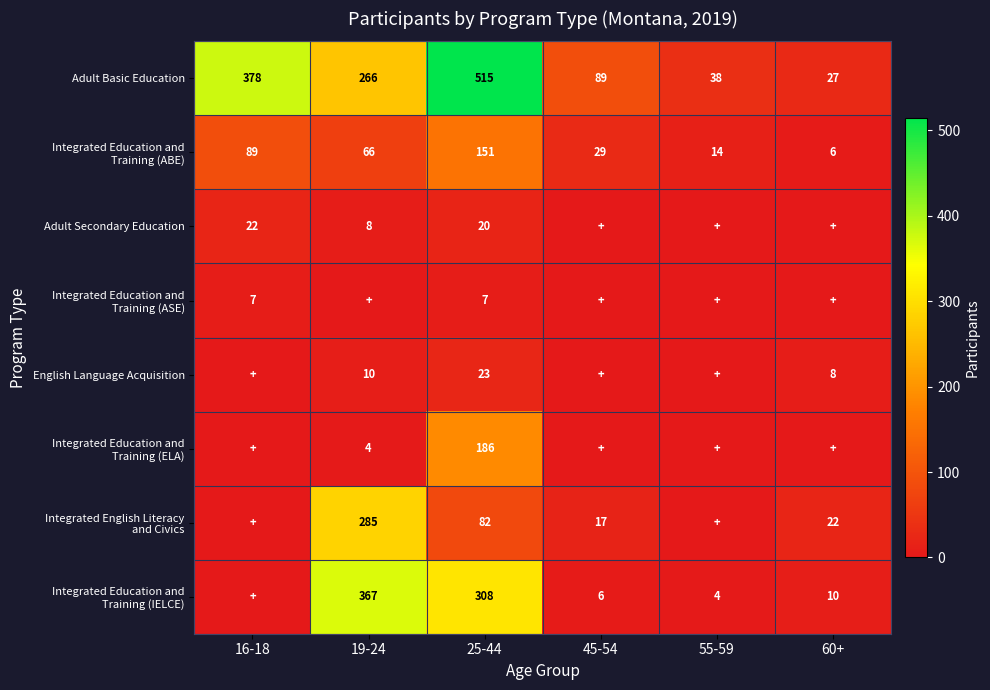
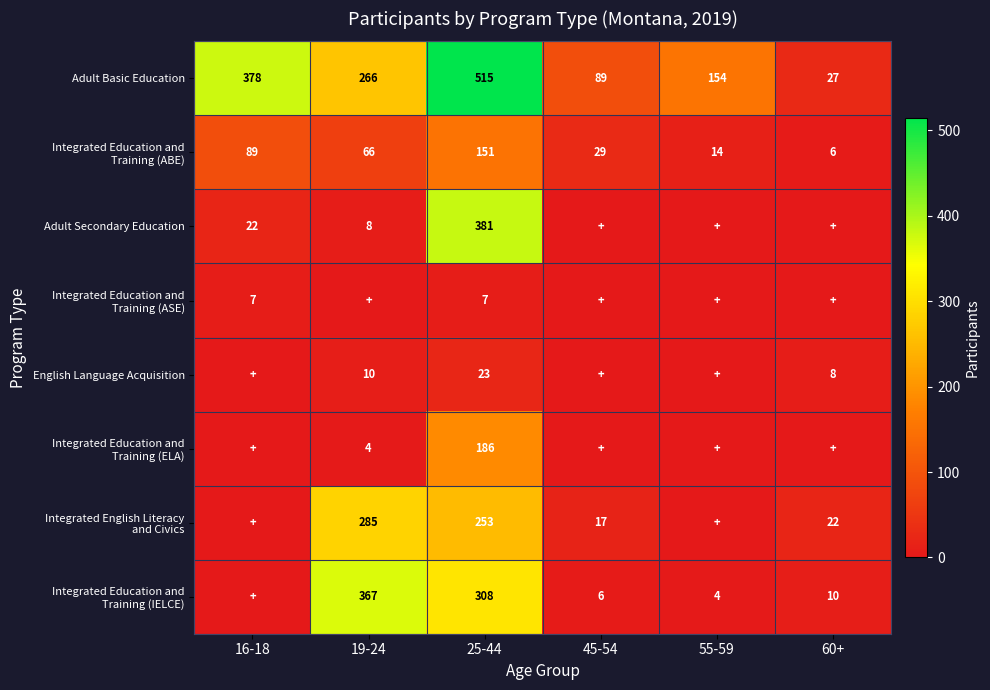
  {
    "Adult Basic Education": {
      "16-18": 378,
      "19-24": 266,
      "25-44": 515,
      "45-54": 89,
-     "55-59": 38,
+     "55-59": 154,
      "60+": 27
    },
    "Integrated Education and Training (ABE)": {
      "16-18": 89,
      "19-24": 66,
      "25-44": 151,
      "45-54": 29,
      "55-59": 14,
      "60+": 6
    },
    "Adult Secondary Education": {
      "16-18": 22,
      "19-24": 8,
-     "25-44": 20
+     "25-44": 381
    },
    "Integrated Education and Training (ASE)": {
      "16-18": 7,
      "25-44": 7
    },
    "English Language Acquisition": {
      "19-24": 10,
      "25-44": 23,
      "60+": 8
    },
    "Integrated Education and Training (ELA)": {
      "19-24": 4,
      "25-44": 186
    },
    "Integrated English Literacy and Civics": {
      "19-24": 285,
-     "25-44": 82,
+     "25-44": 253,
      "45-54": 17,
      "60+": 22
    },
    "Integrated Education and Training (IELCE)": {
      "19-24": 367,
      "25-44": 308,
      "45-54": 6,
      "55-59": 4,
      "60+": 10
    }
  }
